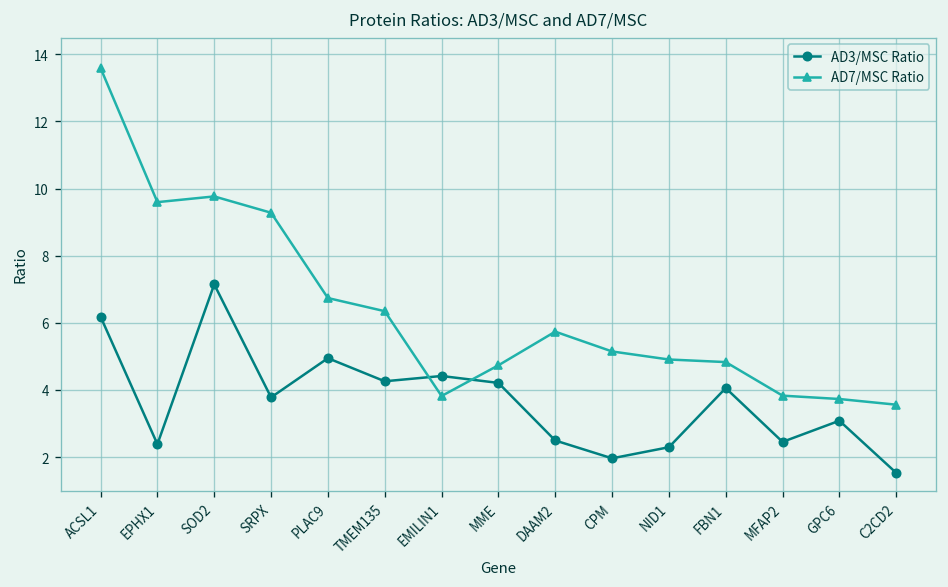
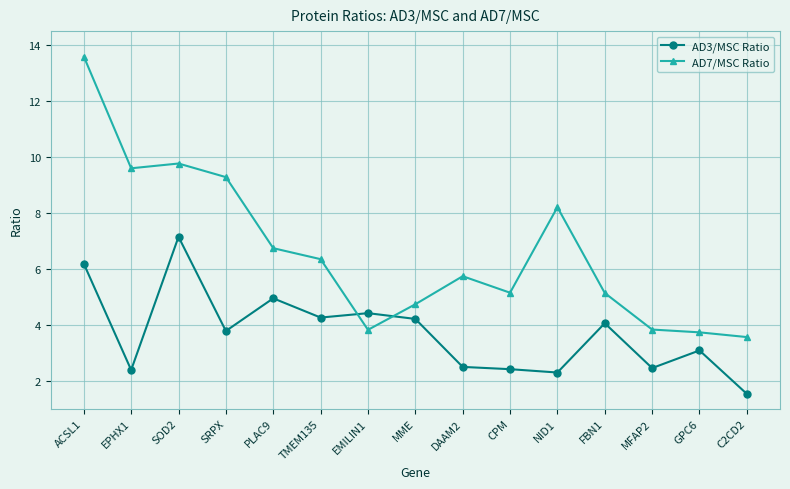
  {
    "AD3/MSC Ratio": {
      "ACSL1": 6.2,
      "EPHX1": 2.4,
      "SOD2": 7.1,
      "SRPX": 3.8,
      "PLAC9": 4.9,
      "TMEM135": 4.3,
      "EMILIN1": 4.4,
      "MME": 4.2,
      "DAAM2": 2.5,
-     "CPM": 2.0,
+     "CPM": 2.4,
      "NID1": 2.3,
      "FBN1": 4.1,
      "MFAP2": 2.5,
      "GPC6": 3.1,
      "C2CD2": 1.5
    },
    "AD7/MSC Ratio": {
      "ACSL1": 13.6,
      "EPHX1": 9.6,
      "SOD2": 9.8,
      "SRPX": 9.3,
      "PLAC9": 6.7,
      "TMEM135": 6.3,
      "EMILIN1": 3.8,
      "MME": 4.7,
      "DAAM2": 5.7,
      "CPM": 5.1,
-     "NID1": 4.9,
-     "FBN1": 4.8,
+     "NID1": 8.2,
+     "FBN1": 5.1,
      "MFAP2": 3.8,
      "GPC6": 3.7,
      "C2CD2": 3.6
    }
  }
